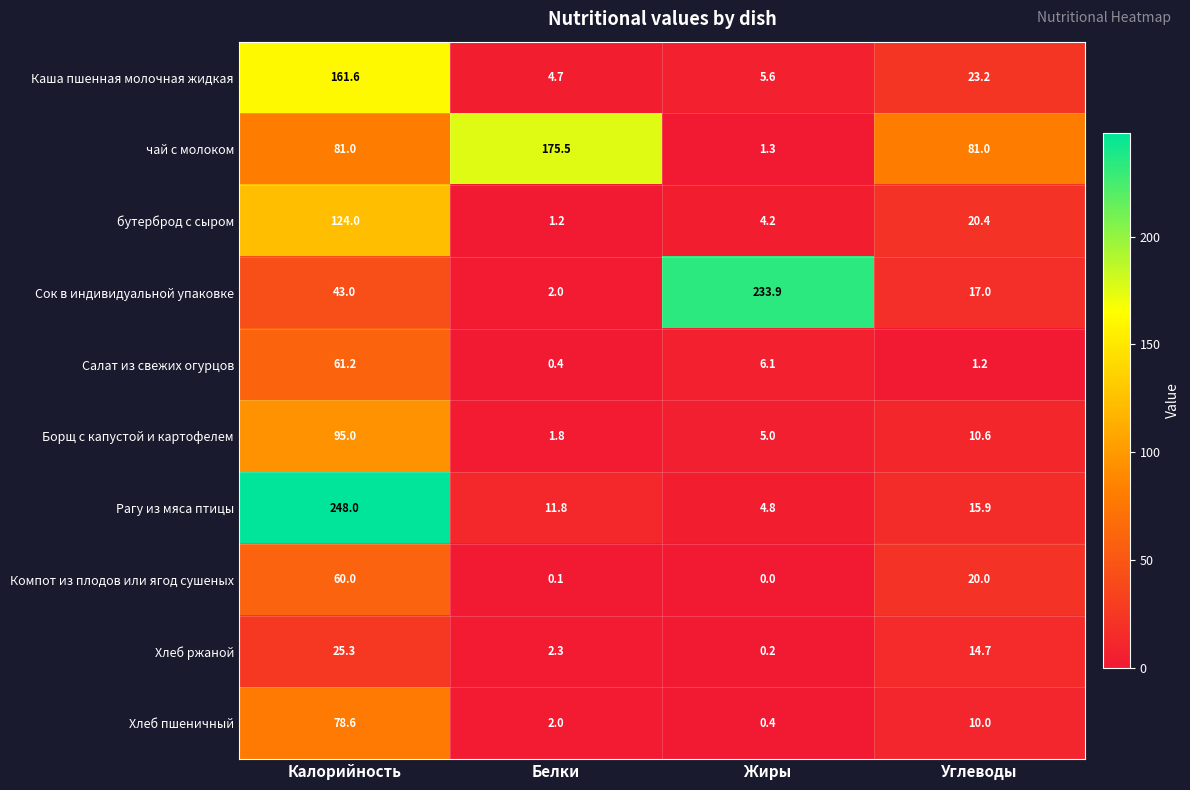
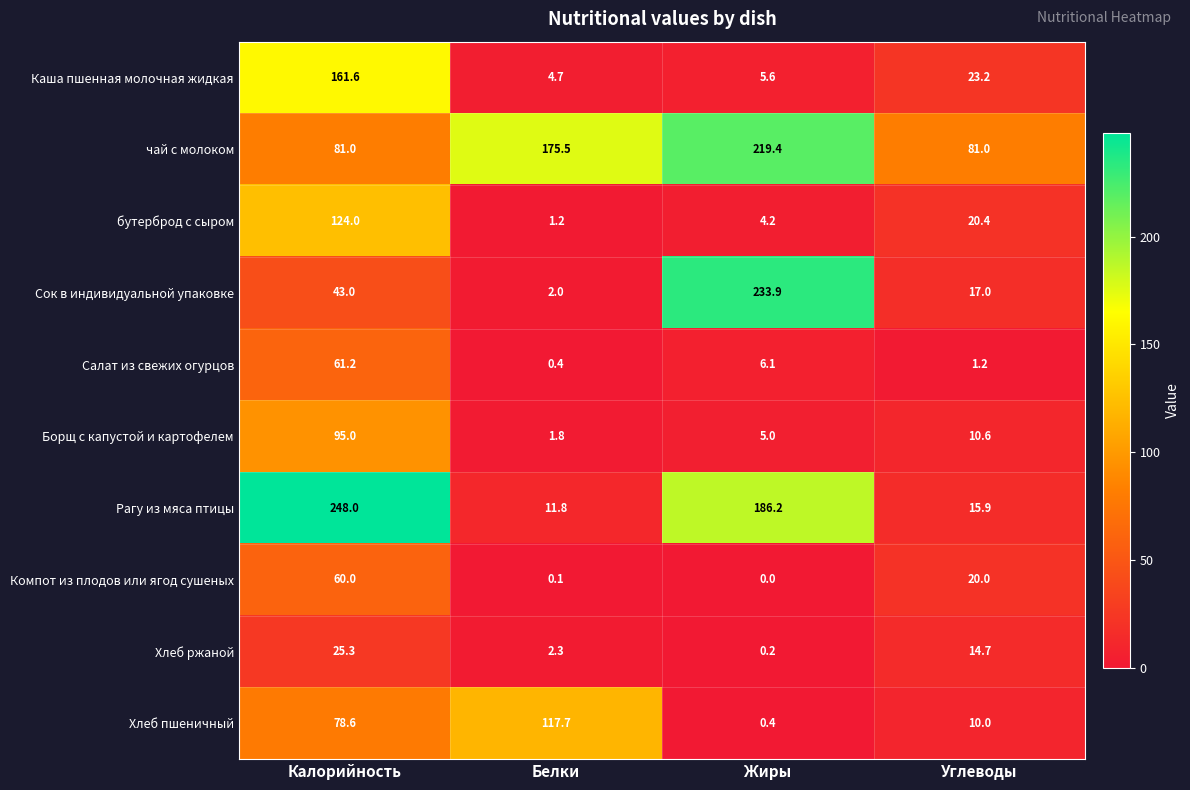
  {
    "Каша пшенная молочная жидкая": {
      "Калорийность": 161.6,
      "Белки": 4.7,
      "Жиры": 5.6,
      "Углеводы": 23.2
    },
    "чай с молоком": {
      "Калорийность": 81.0,
      "Белки": 175.5,
-     "Жиры": 1.3,
+     "Жиры": 219.4,
      "Углеводы": 81.0
    },
    "бутерброд с сыром": {
      "Калорийность": 124.0,
      "Белки": 1.2,
      "Жиры": 4.2,
      "Углеводы": 20.4
    },
    "Сок в индивидуальной упаковке": {
      "Калорийность": 43.0,
      "Белки": 2.0,
      "Жиры": 233.9,
      "Углеводы": 17.0
    },
    "Салат из свежих огурцов": {
      "Калорийность": 61.2,
      "Белки": 0.4,
      "Жиры": 6.1,
      "Углеводы": 1.2
    },
    "Борщ с капустой и картофелем": {
      "Калорийность": 95.0,
      "Белки": 1.8,
      "Жиры": 5.0,
      "Углеводы": 10.6
    },
    "Рагу из мяса птицы": {
      "Калорийность": 248.0,
      "Белки": 11.8,
-     "Жиры": 4.8,
+     "Жиры": 186.2,
      "Углеводы": 15.9
    },
    "Компот из плодов или ягод сушеных": {
      "Калорийность": 60.0,
      "Белки": 0.1,
      "Жиры": 0.0,
      "Углеводы": 20.0
    },
    "Хлеб ржаной": {
      "Калорийность": 25.3,
      "Белки": 2.3,
      "Жиры": 0.2,
      "Углеводы": 14.7
    },
    "Хлеб пшеничный": {
      "Калорийность": 78.6,
-     "Белки": 2.0,
+     "Белки": 117.7,
      "Жиры": 0.4,
      "Углеводы": 10.0
    }
  }
